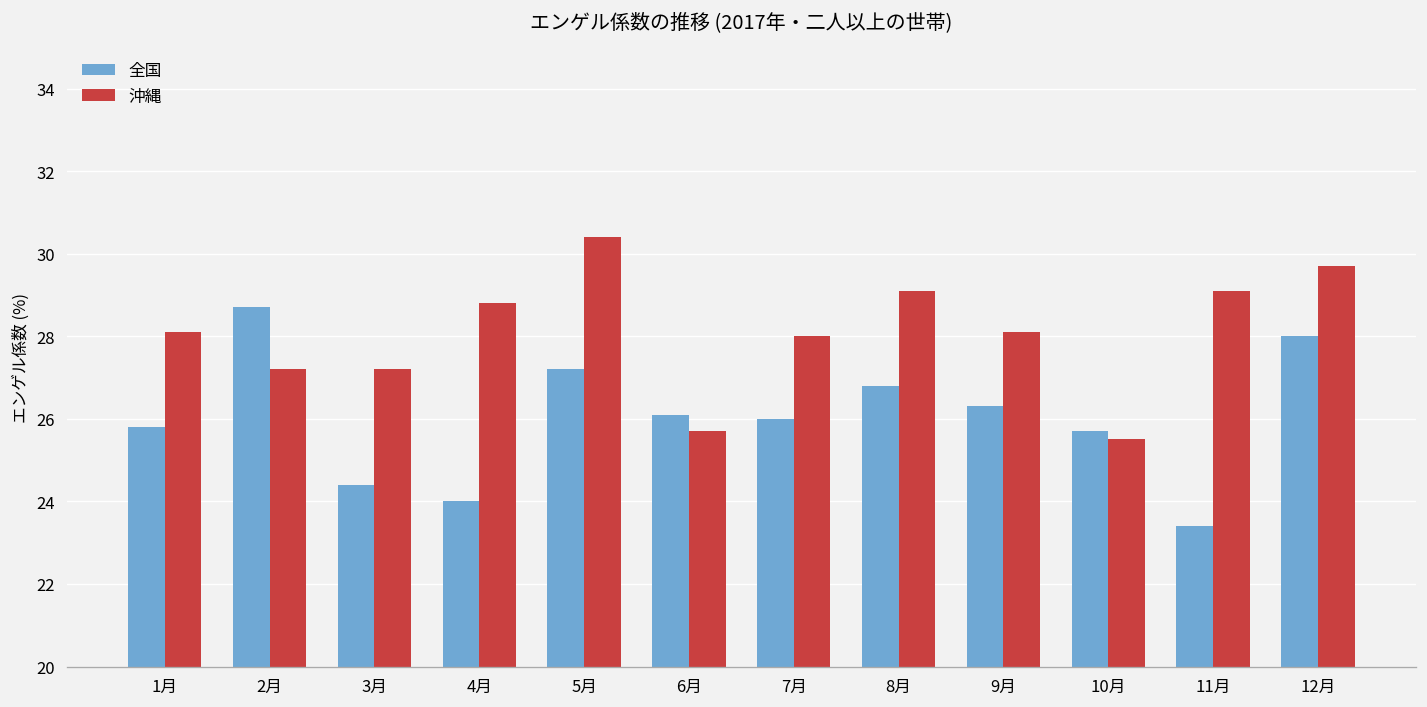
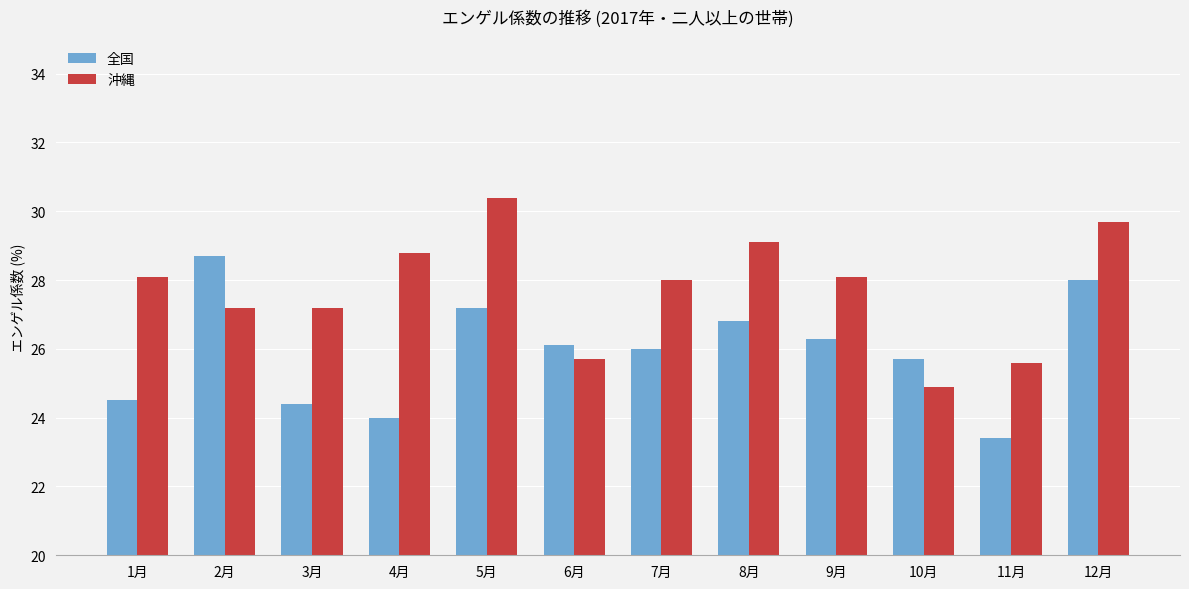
  {
    "全国": {
-     "1月": 25.8,
+     "1月": 24.5,
      "2月": 28.7,
      "3月": 24.4,
      "4月": 24.0,
      "5月": 27.2,
      "6月": 26.1,
      "7月": 26.0,
      "8月": 26.8,
      "9月": 26.3,
      "10月": 25.7,
      "11月": 23.4,
      "12月": 28.0
    },
    "沖縄": {
      "1月": 28.1,
      "2月": 27.2,
      "3月": 27.2,
      "4月": 28.8,
      "5月": 30.4,
      "6月": 25.7,
      "7月": 28.0,
      "8月": 29.1,
      "9月": 28.1,
-     "10月": 25.5,
-     "11月": 29.1,
+     "10月": 24.9,
+     "11月": 25.6,
      "12月": 29.7
    }
  }
